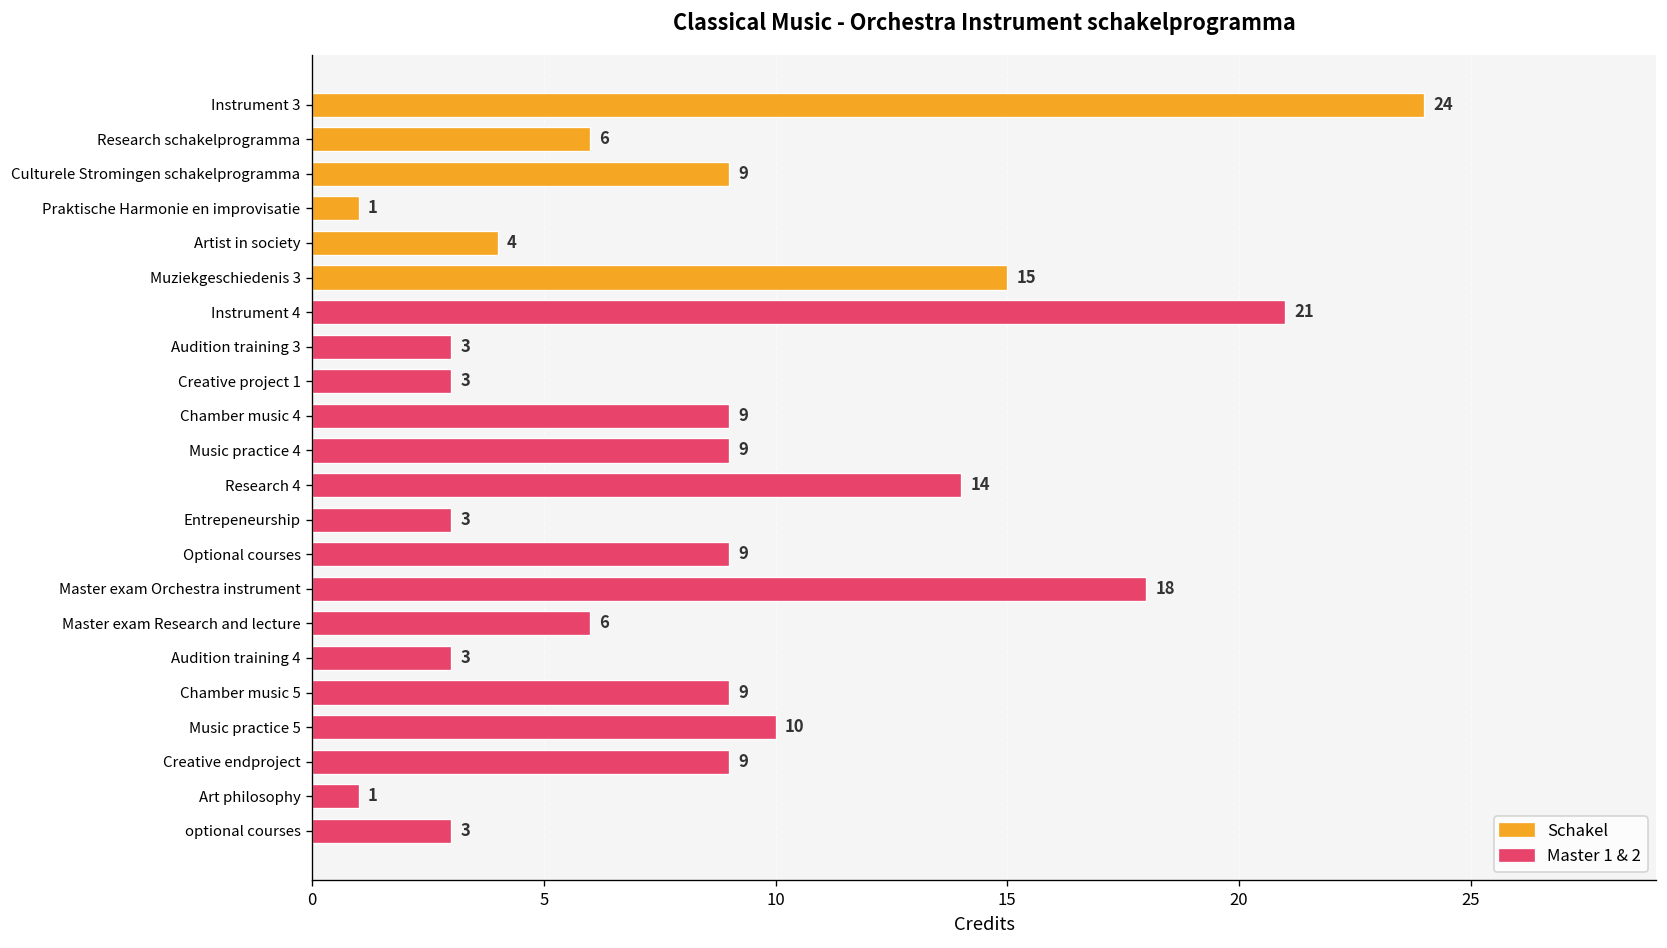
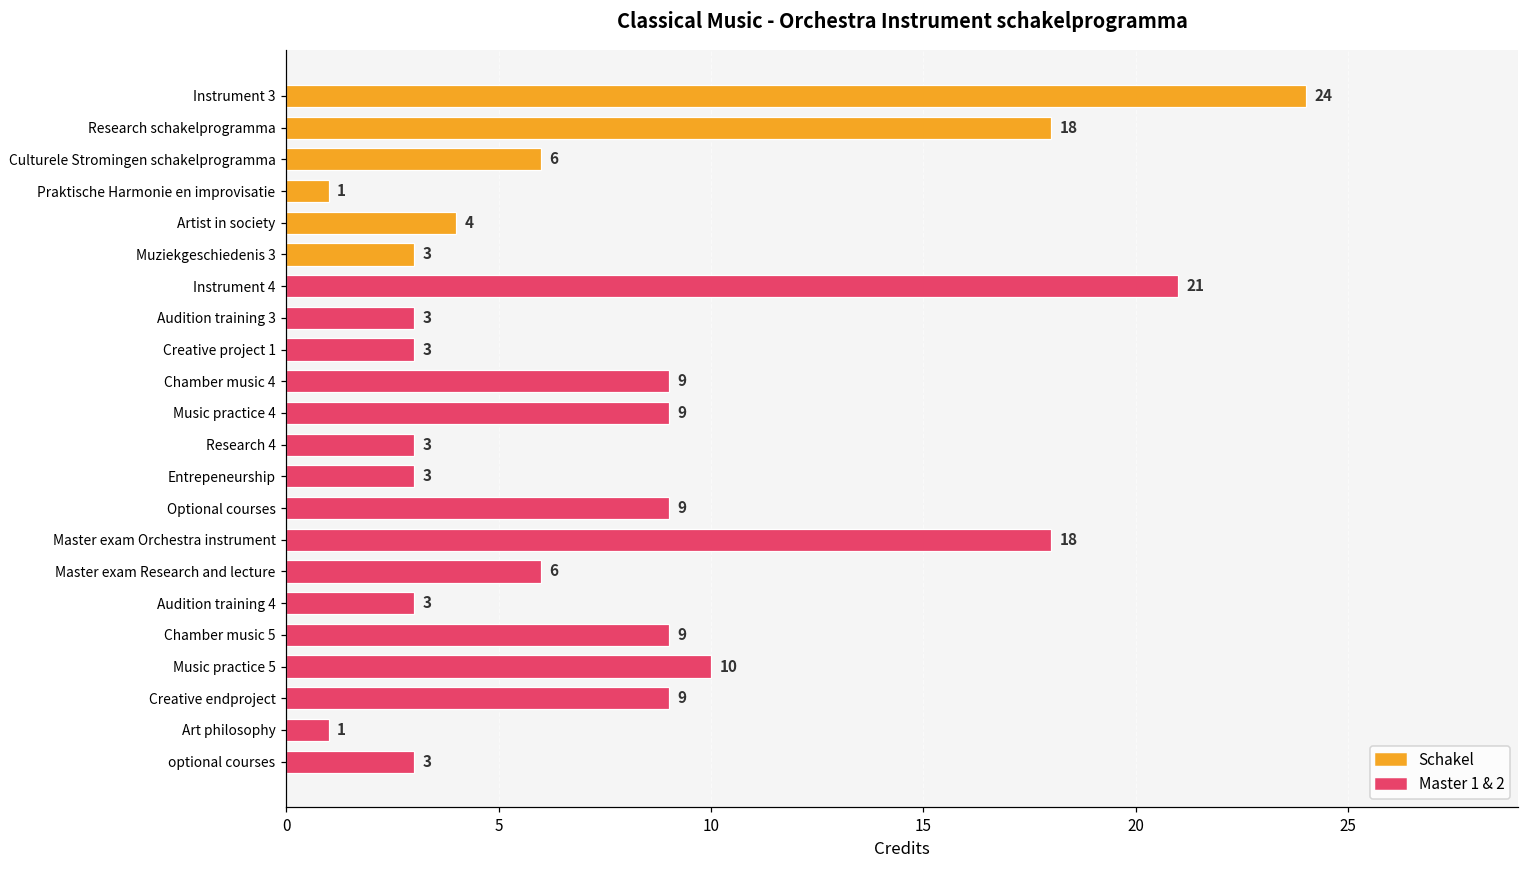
  {
    "Instrument 3": 24,
-   "Research schakelprogramma": 6,
-   "Culturele Stromingen schakelprogramma": 9,
+   "Research schakelprogramma": 18,
+   "Culturele Stromingen schakelprogramma": 6,
    "Praktische Harmonie en improvisatie": 1,
    "Artist in society": 4,
-   "Muziekgeschiedenis 3": 15,
+   "Muziekgeschiedenis 3": 3,
    "Instrument 4": 21,
    "Audition training 3": 3,
    "Creative project 1": 3,
    "Chamber music 4": 9,
    "Music practice 4": 9,
-   "Research 4": 14,
+   "Research 4": 3,
    "Entrepeneurship": 3,
    "Optional courses": 9,
    "Master exam Orchestra instrument": 18,
    "Master exam Research and lecture": 6,
    "Audition training 4": 3,
    "Chamber music 5": 9,
    "Music practice 5": 10,
    "Creative endproject": 9,
    "Art philosophy": 1,
    "optional courses": 3
  }
